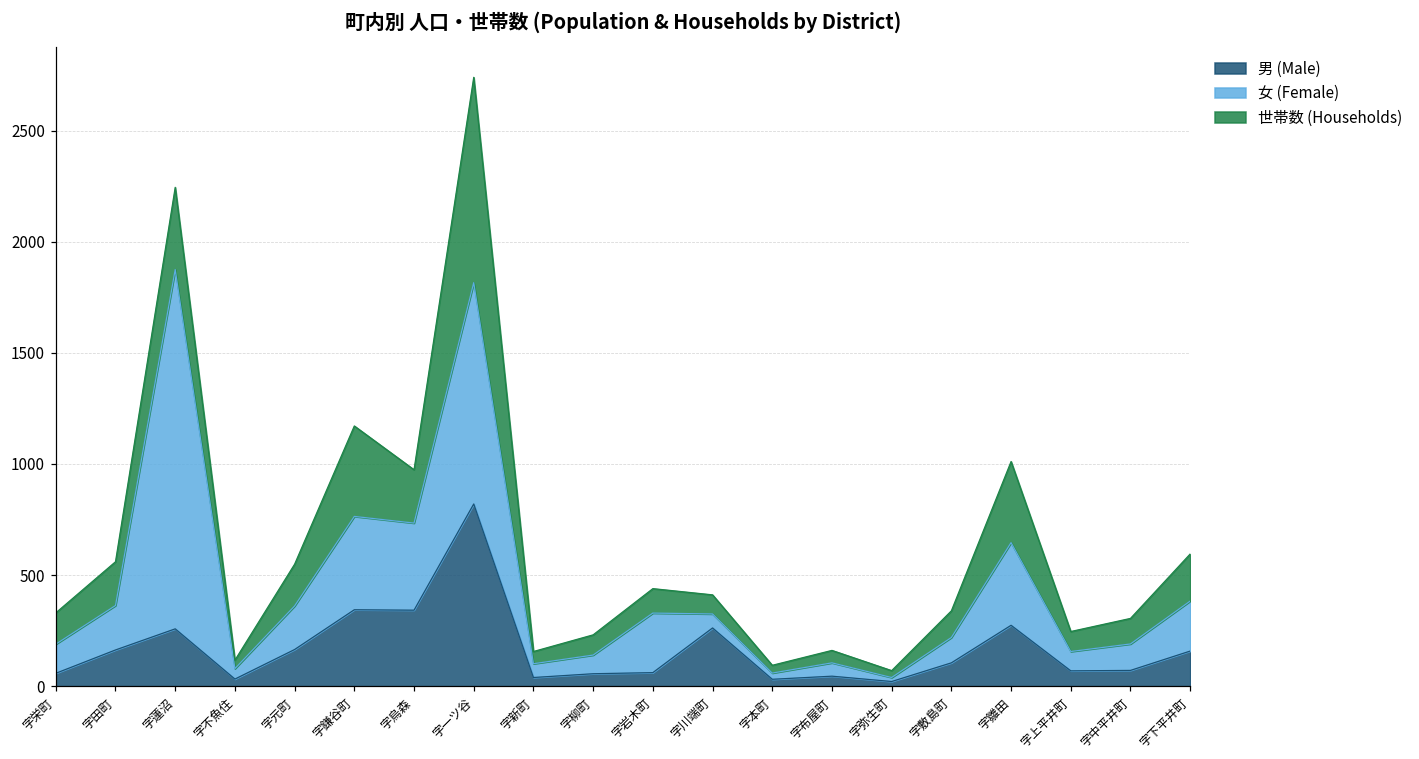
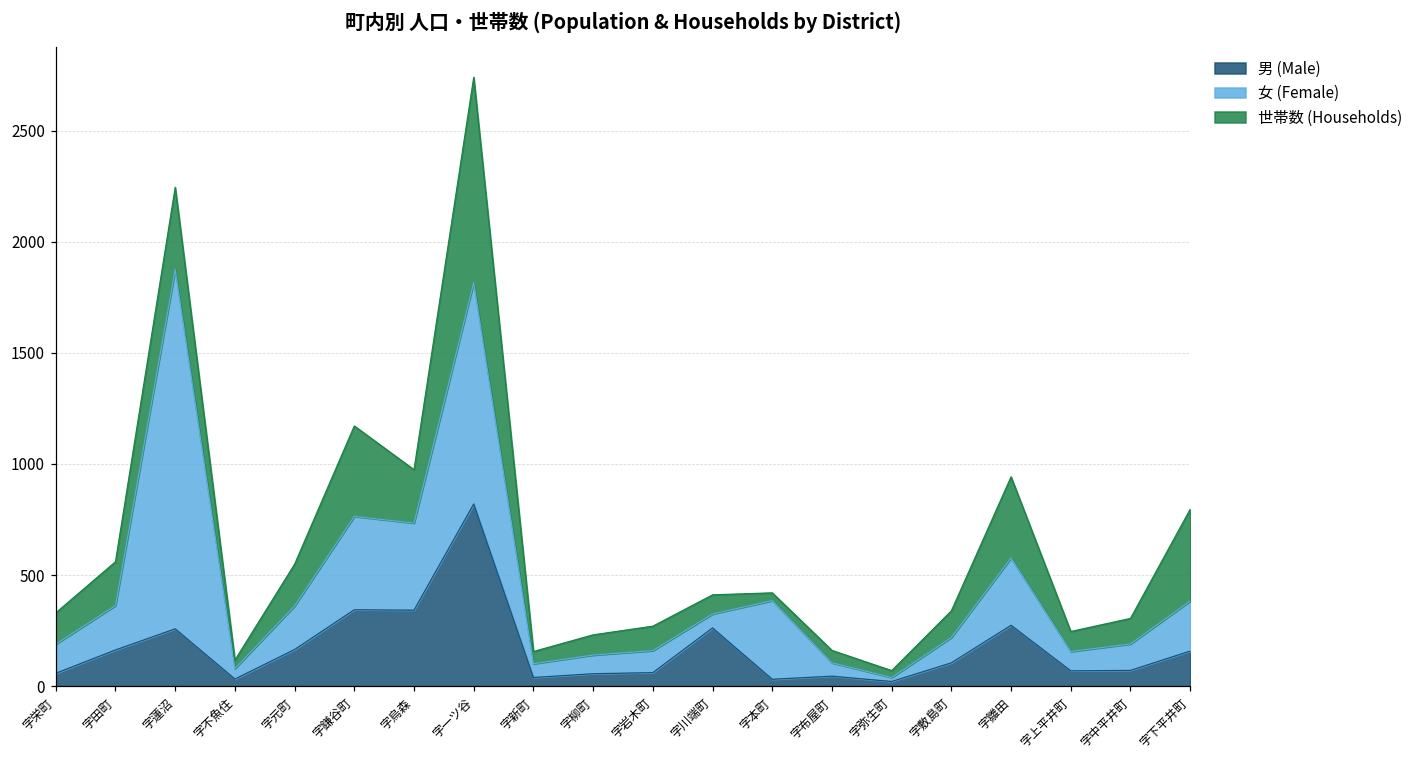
  {
    "男 (Male)": {
      "字栄町": 60,
      "字田町": 160,
      "字蓮沼": 260,
      "字不魚住": 30,
      "字元町": 170,
      "字鎌谷町": 340,
      "字烏森": 340,
      "字一ツ谷": 820,
      "字新町": 40,
      "字柳町": 60,
      "字岩木町": 60,
      "字川端町": 260,
      "字本町": 30,
      "字布屋町": 50,
      "字弥生町": 20,
      "字敷島町": 110,
      "字雛田": 270,
      "字上平井町": 70,
      "字中平井町": 70,
      "字下平井町": 160
    },
    "女 (Female)": {
      "字栄町": 130,
      "字田町": 200,
      "字蓮沼": 1620,
      "字不魚住": 50,
      "字元町": 200,
      "字鎌谷町": 420,
      "字烏森": 390,
      "字一ツ谷": 1000,
      "字新町": 60,
      "字柳町": 80,
-     "字岩木町": 270,
+     "字岩木町": 100,
      "字川端町": 60,
-     "字本町": 30,
+     "字本町": 350,
      "字布屋町": 60,
      "字弥生町": 20,
      "字敷島町": 110,
-     "字雛田": 370,
+     "字雛田": 300,
      "字上平井町": 90,
      "字中平井町": 120,
      "字下平井町": 230
    },
    "世帯数 (Households)": {
      "字栄町": 140,
      "字田町": 200,
      "字蓮沼": 370,
      "字不魚住": 40,
      "字元町": 190,
      "字鎌谷町": 410,
      "字烏森": 240,
      "字一ツ谷": 920,
      "字新町": 60,
      "字柳町": 90,
      "字岩木町": 110,
      "字川端町": 90,
      "字本町": 40,
      "字布屋町": 60,
      "字弥生町": 30,
      "字敷島町": 120,
      "字雛田": 370,
      "字上平井町": 90,
      "字中平井町": 120,
-     "字下平井町": 210
+     "字下平井町": 410
    }
  }
